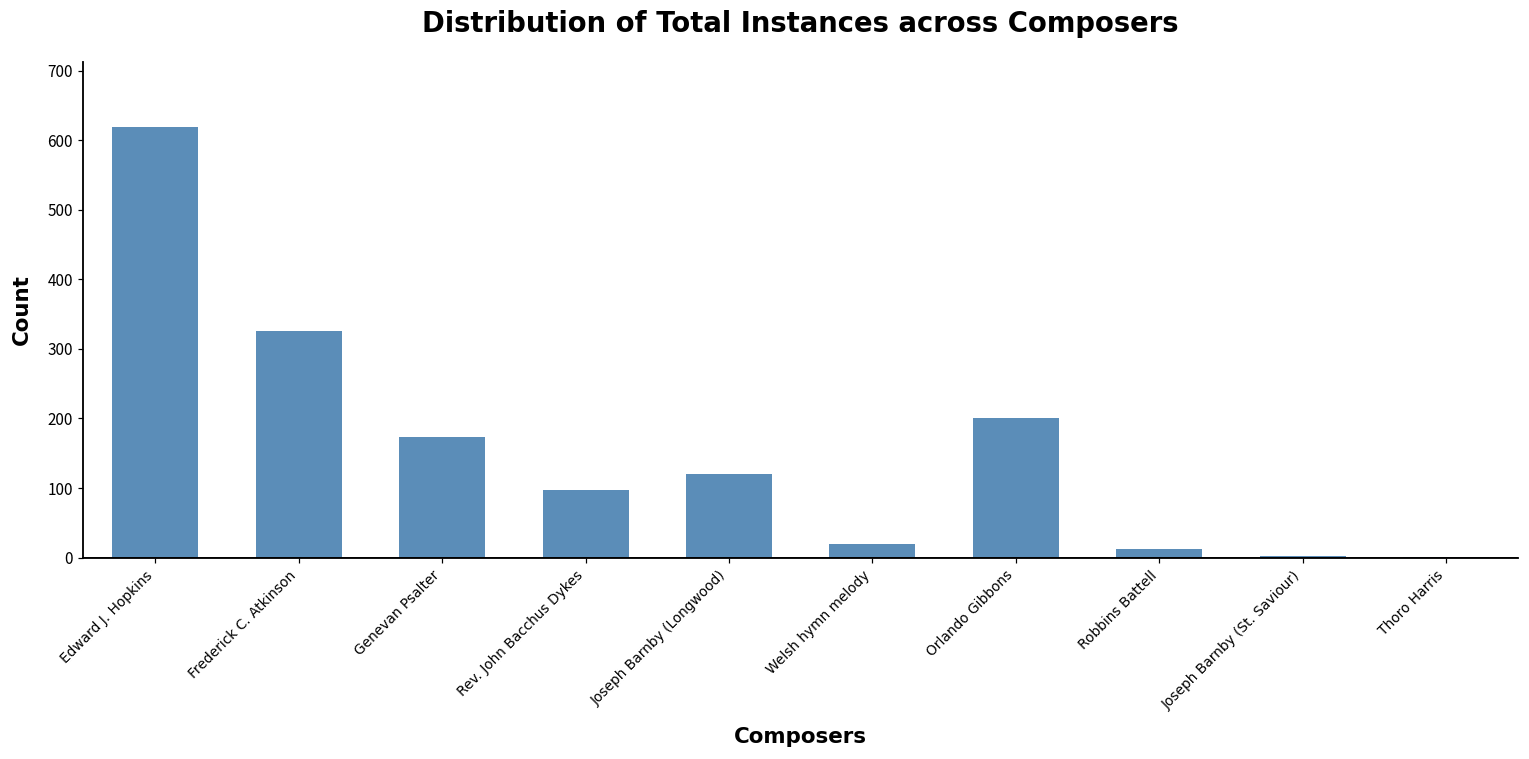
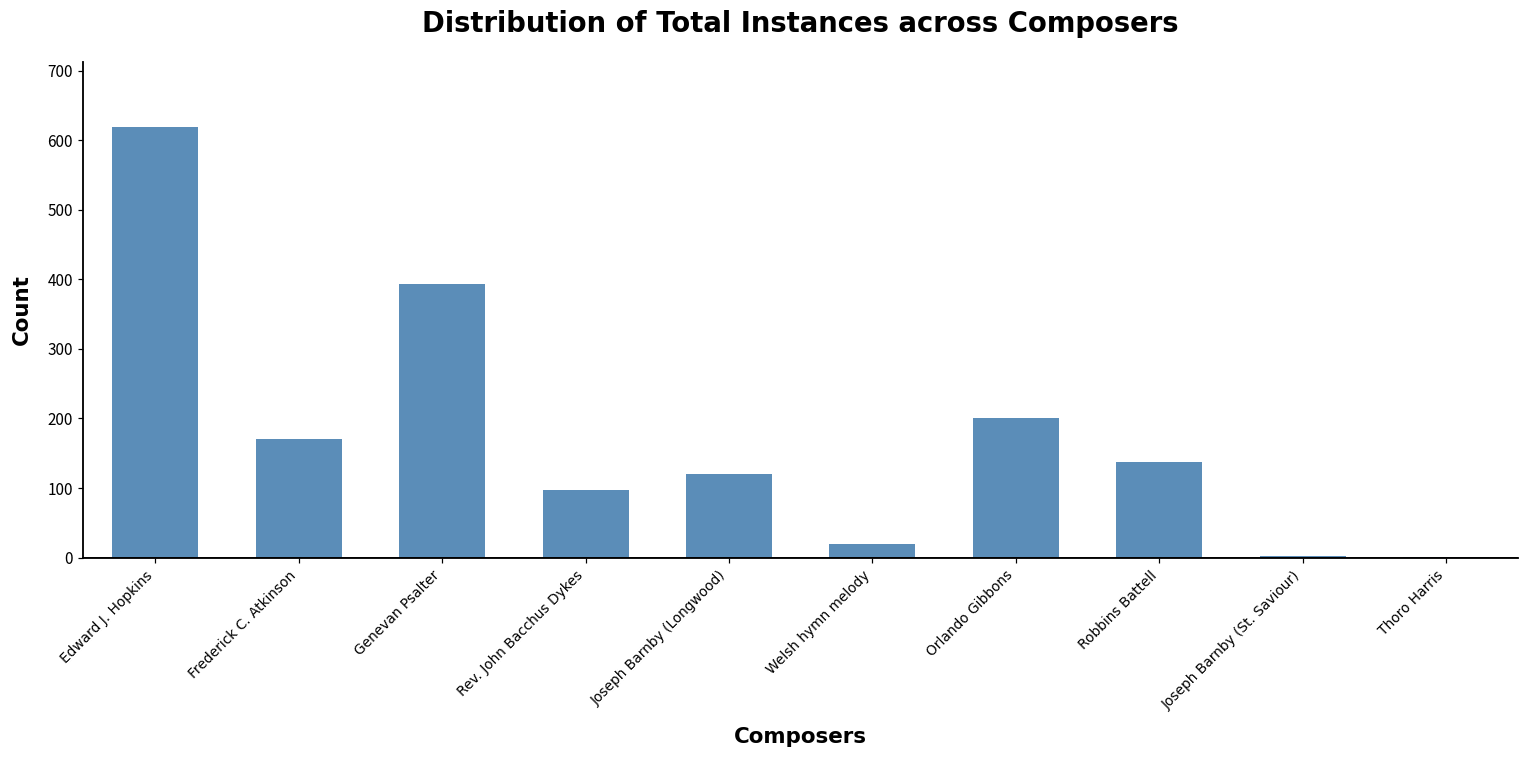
  {
    "Edward J. Hopkins": 620,
-   "Frederick C. Atkinson": 330,
-   "Genevan Psalter": 170,
+   "Frederick C. Atkinson": 170,
+   "Genevan Psalter": 390,
    "Rev. John Bacchus Dykes": 100,
    "Joseph Barnby (Longwood)": 120,
    "Welsh hymn melody": 20,
    "Orlando Gibbons": 200,
-   "Robbins Battell": 10
+   "Robbins Battell": 140
  }
